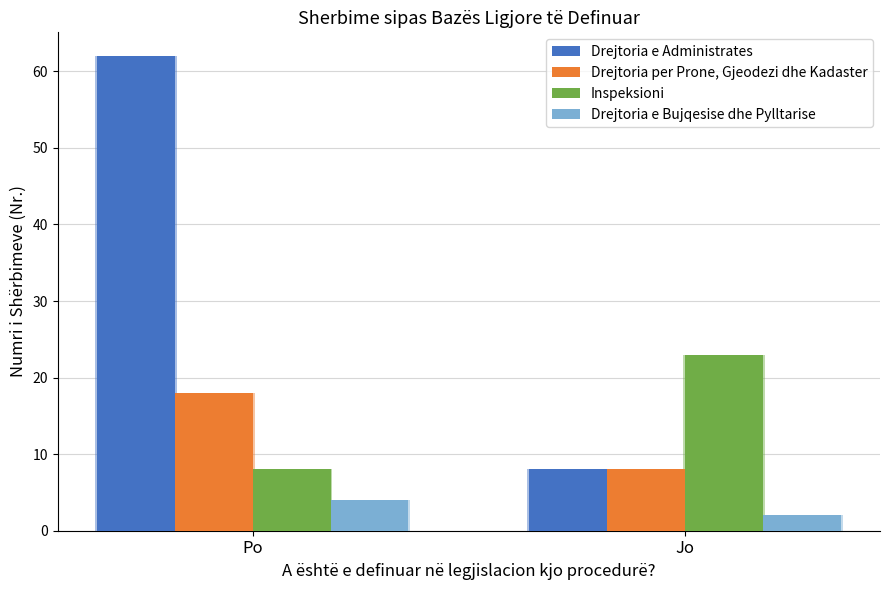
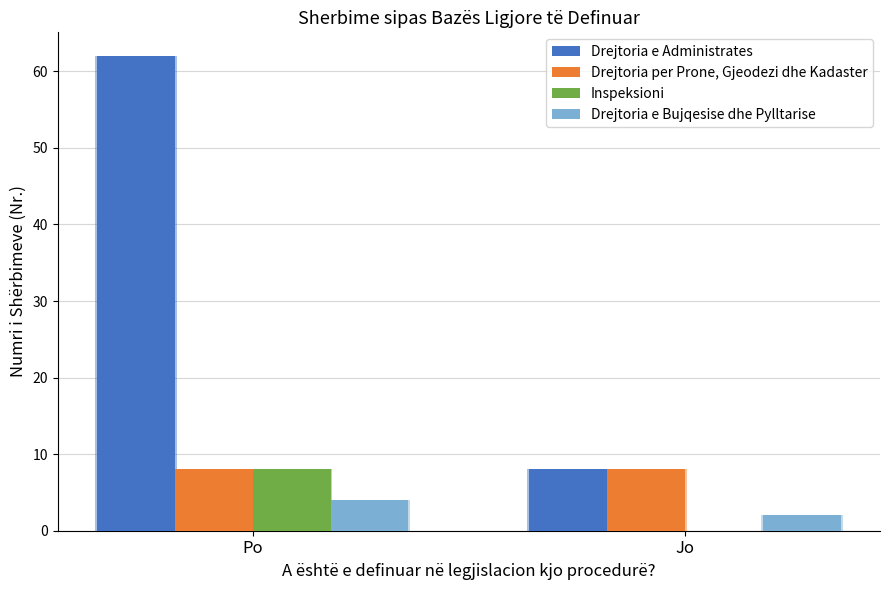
  {
    "Drejtoria e Administrates": {
      "Po": 62,
      "Jo": 8
    },
    "Drejtoria per Prone, Gjeodezi dhe Kadaster": {
-     "Po": 18,
+     "Po": 8,
      "Jo": 8
    },
    "Inspeksioni": {
      "Po": 8,
-     "Jo": 23
+     "Jo": 0
    }
  }
